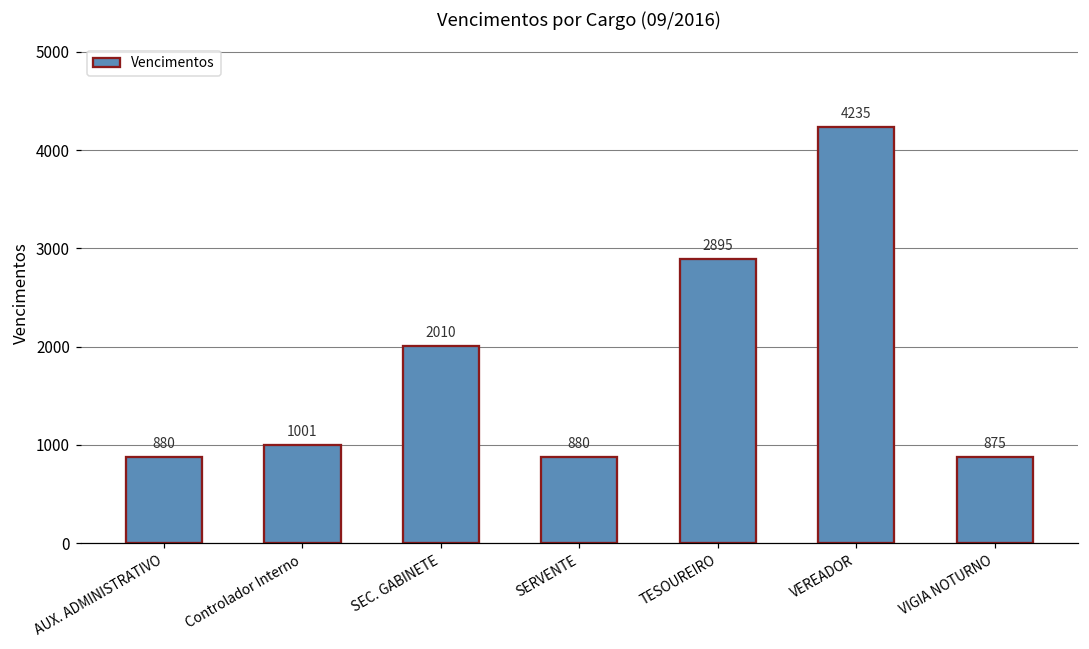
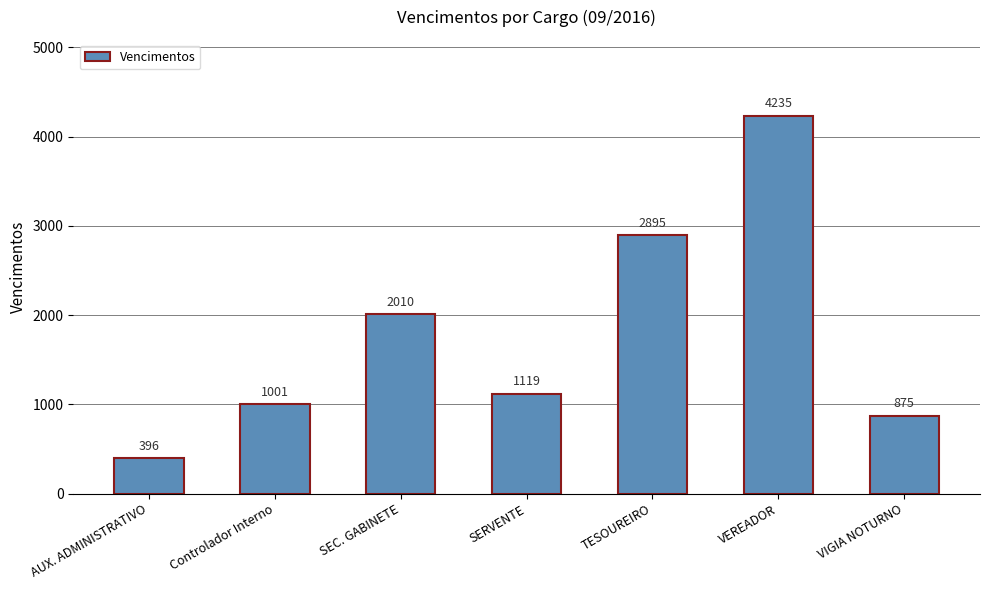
  {
-   "AUX. ADMINISTRATIVO": 880,
+   "AUX. ADMINISTRATIVO": 396,
    "Controlador Interno": 1001,
    "SEC. GABINETE": 2010,
-   "SERVENTE": 880,
+   "SERVENTE": 1119,
    "TESOUREIRO": 2895,
    "VEREADOR": 4235,
    "VIGIA NOTURNO": 875
  }
